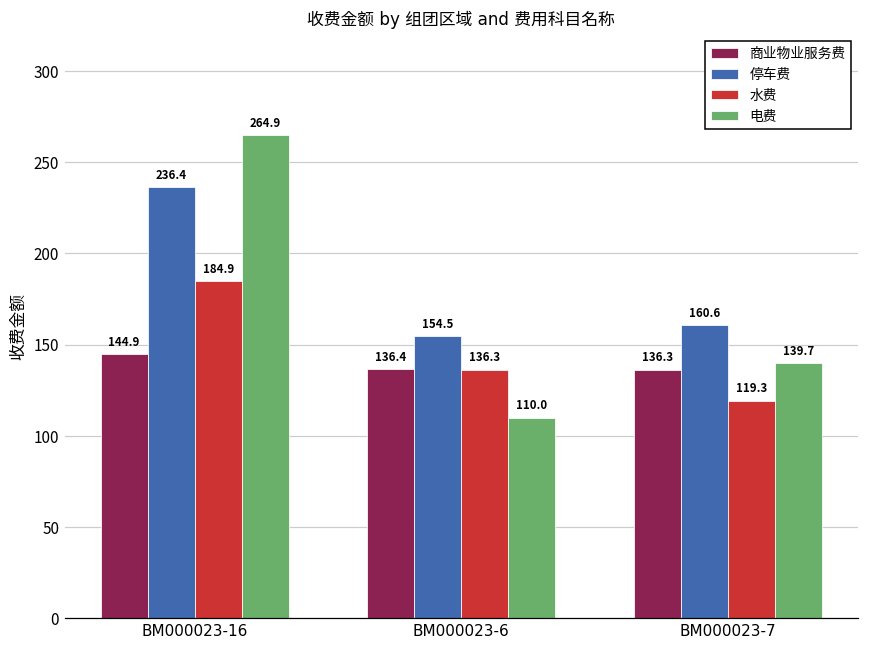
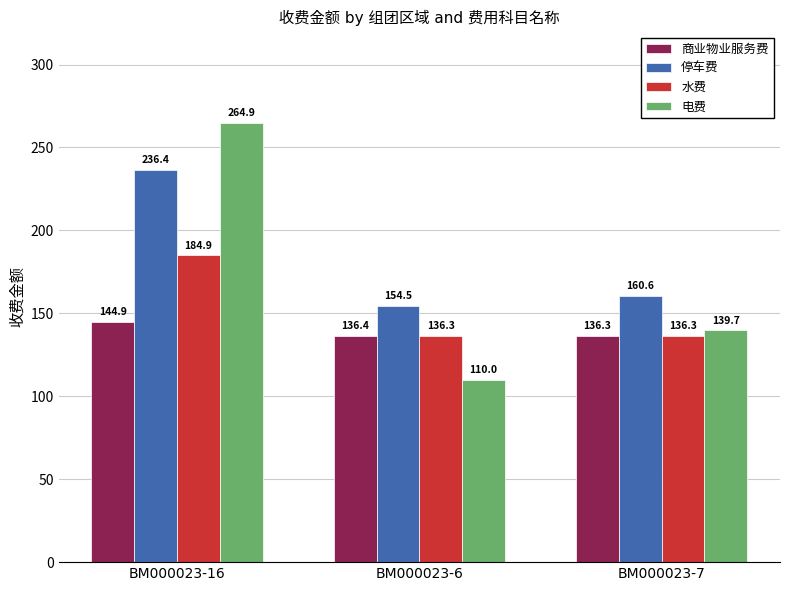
  {
    "商业物业服务费": {
      "BM000023-16": 144.9,
      "BM000023-6": 136.4,
      "BM000023-7": 136.3
    },
    "停车费": {
      "BM000023-16": 236.4,
      "BM000023-6": 154.5,
      "BM000023-7": 160.6
    },
    "水费": {
      "BM000023-16": 184.9,
      "BM000023-6": 136.3,
-     "BM000023-7": 119.3
+     "BM000023-7": 136.3
    },
    "电费": {
      "BM000023-16": 264.9,
      "BM000023-6": 110.0,
      "BM000023-7": 139.7
    }
  }
